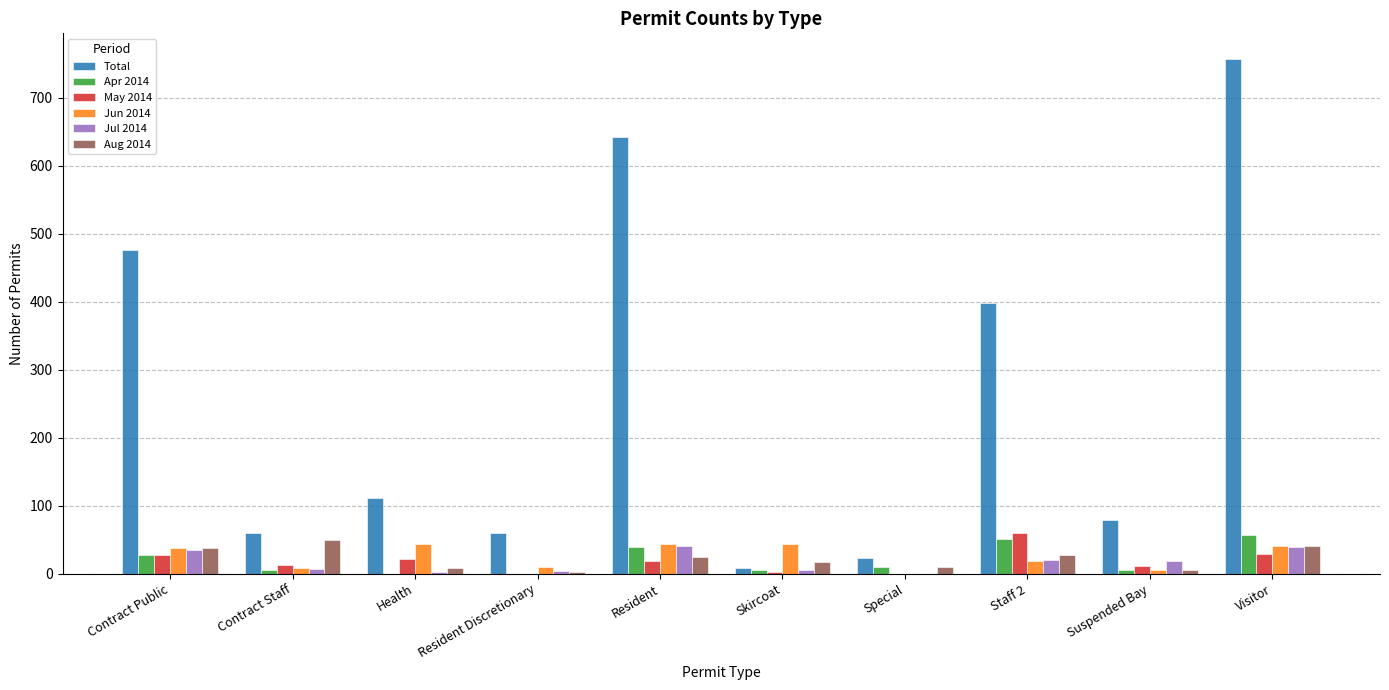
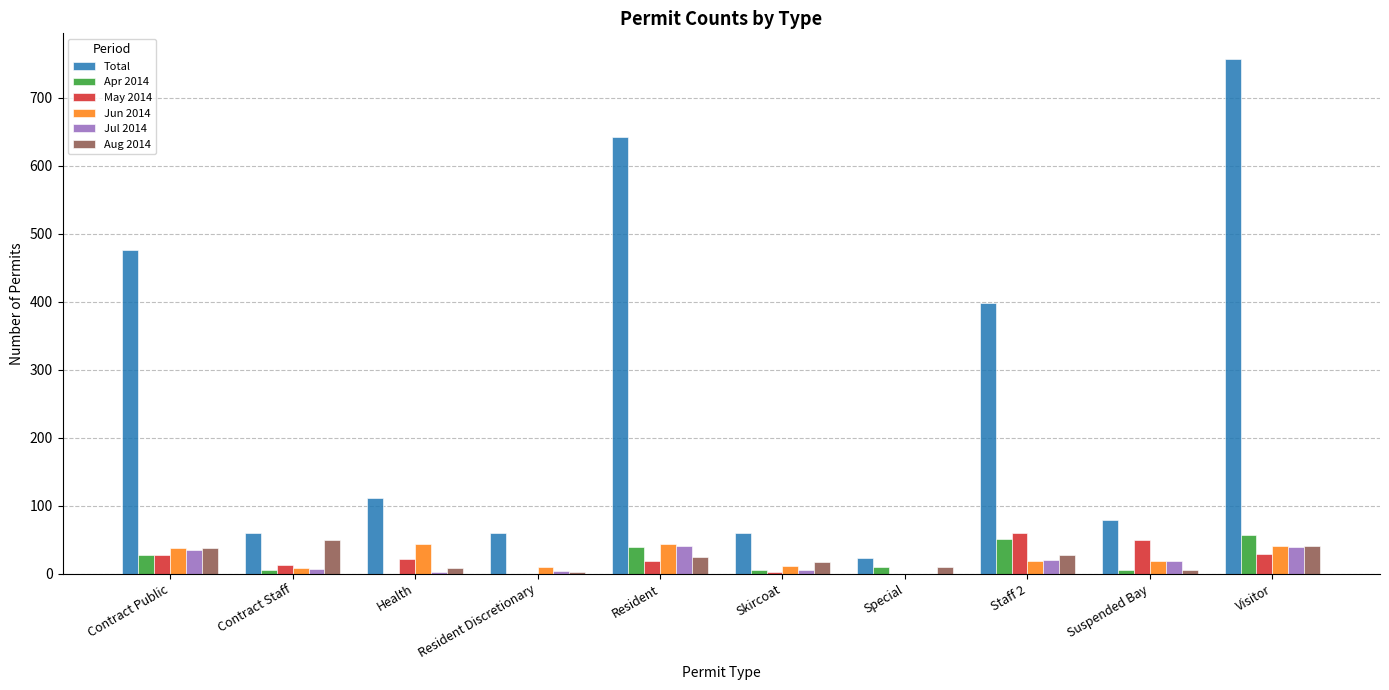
  {
    "Total": {
      "Contract Public": 480,
      "Contract Staff": 60,
      "Health": 110,
      "Resident Discretionary": 60,
      "Resident": 640,
-     "Skircoat": 10,
+     "Skircoat": 60,
      "Special": 20,
      "Staff 2": 400,
      "Suspended Bay": 80,
      "Visitor": 760
    },
    "Apr 2014": {
      "Contract Public": 30,
      "Contract Staff": 10,
      "Health": 0,
      "Resident Discretionary": 0,
      "Resident": 40,
      "Skircoat": 10,
      "Special": 10,
      "Staff 2": 50,
      "Suspended Bay": 10,
      "Visitor": 60
    },
    "May 2014": {
      "Contract Public": 30,
      "Contract Staff": 10,
      "Health": 20,
      "Resident Discretionary": 0,
      "Resident": 20,
      "Special": 0,
      "Staff 2": 60,
-     "Suspended Bay": 10,
+     "Suspended Bay": 50,
      "Visitor": 30
    },
    "Jun 2014": {
      "Contract Public": 40,
      "Contract Staff": 10,
      "Health": 40,
      "Resident Discretionary": 10,
      "Resident": 40,
-     "Skircoat": 40,
+     "Skircoat": 10,
      "Special": 0,
      "Staff 2": 20,
-     "Suspended Bay": 10,
+     "Suspended Bay": 20,
      "Visitor": 40
    },
    "Jul 2014": {
      "Contract Public": 30,
      "Contract Staff": 10,
      "Resident Discretionary": 0,
      "Resident": 40,
      "Skircoat": 10,
      "Special": 0,
      "Staff 2": 20,
      "Suspended Bay": 20,
      "Visitor": 40
    },
    "Aug 2014": {
      "Contract Public": 40,
      "Contract Staff": 50,
      "Health": 10,
      "Resident": 30,
      "Skircoat": 20,
      "Special": 10,
      "Staff 2": 30,
      "Suspended Bay": 10,
      "Visitor": 40
    }
  }
